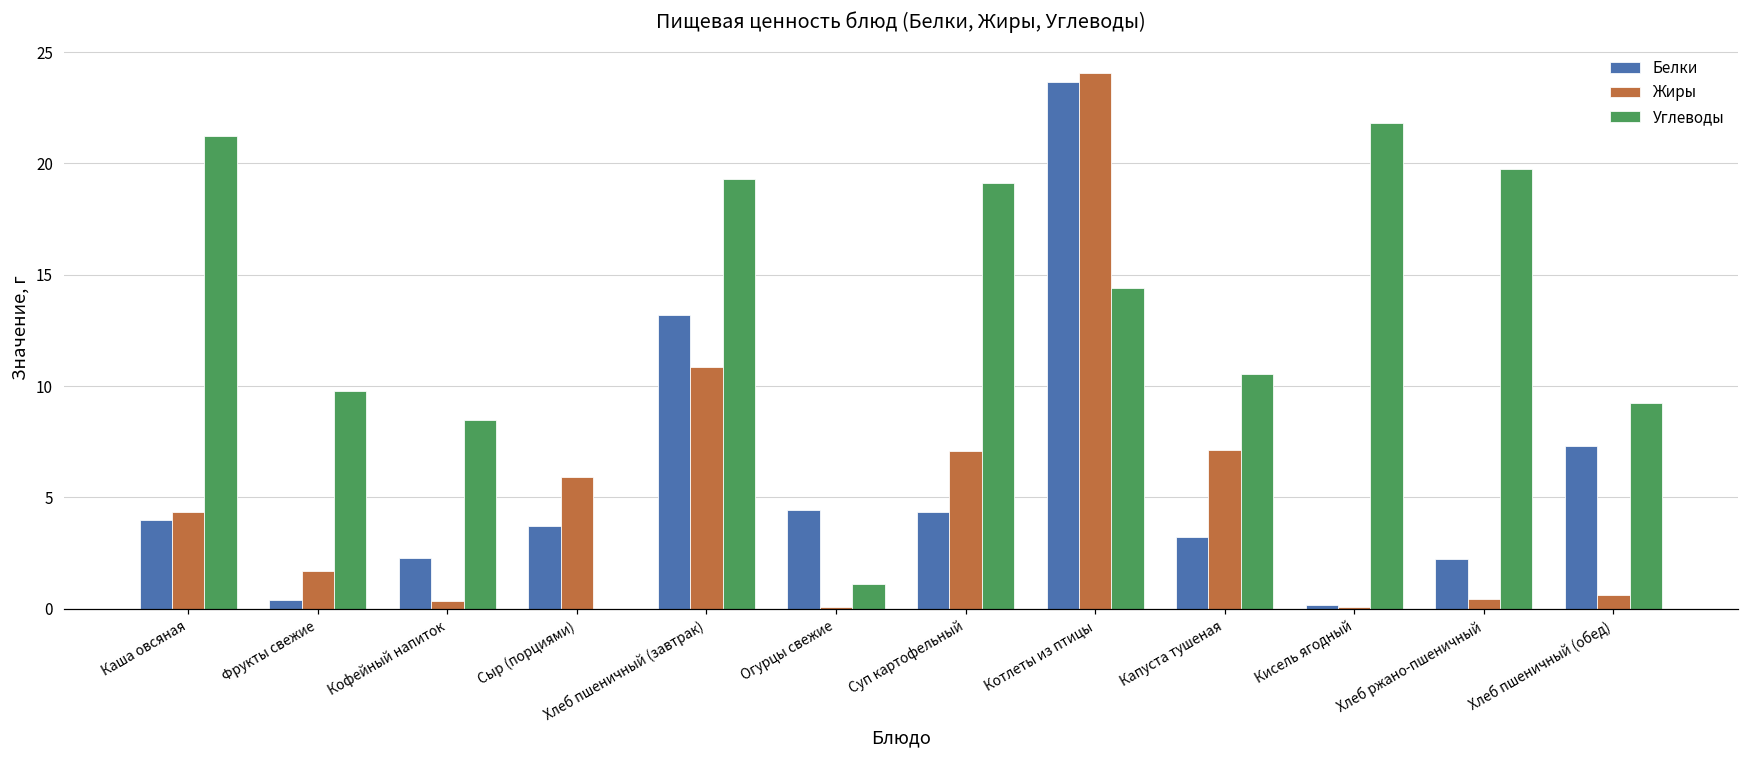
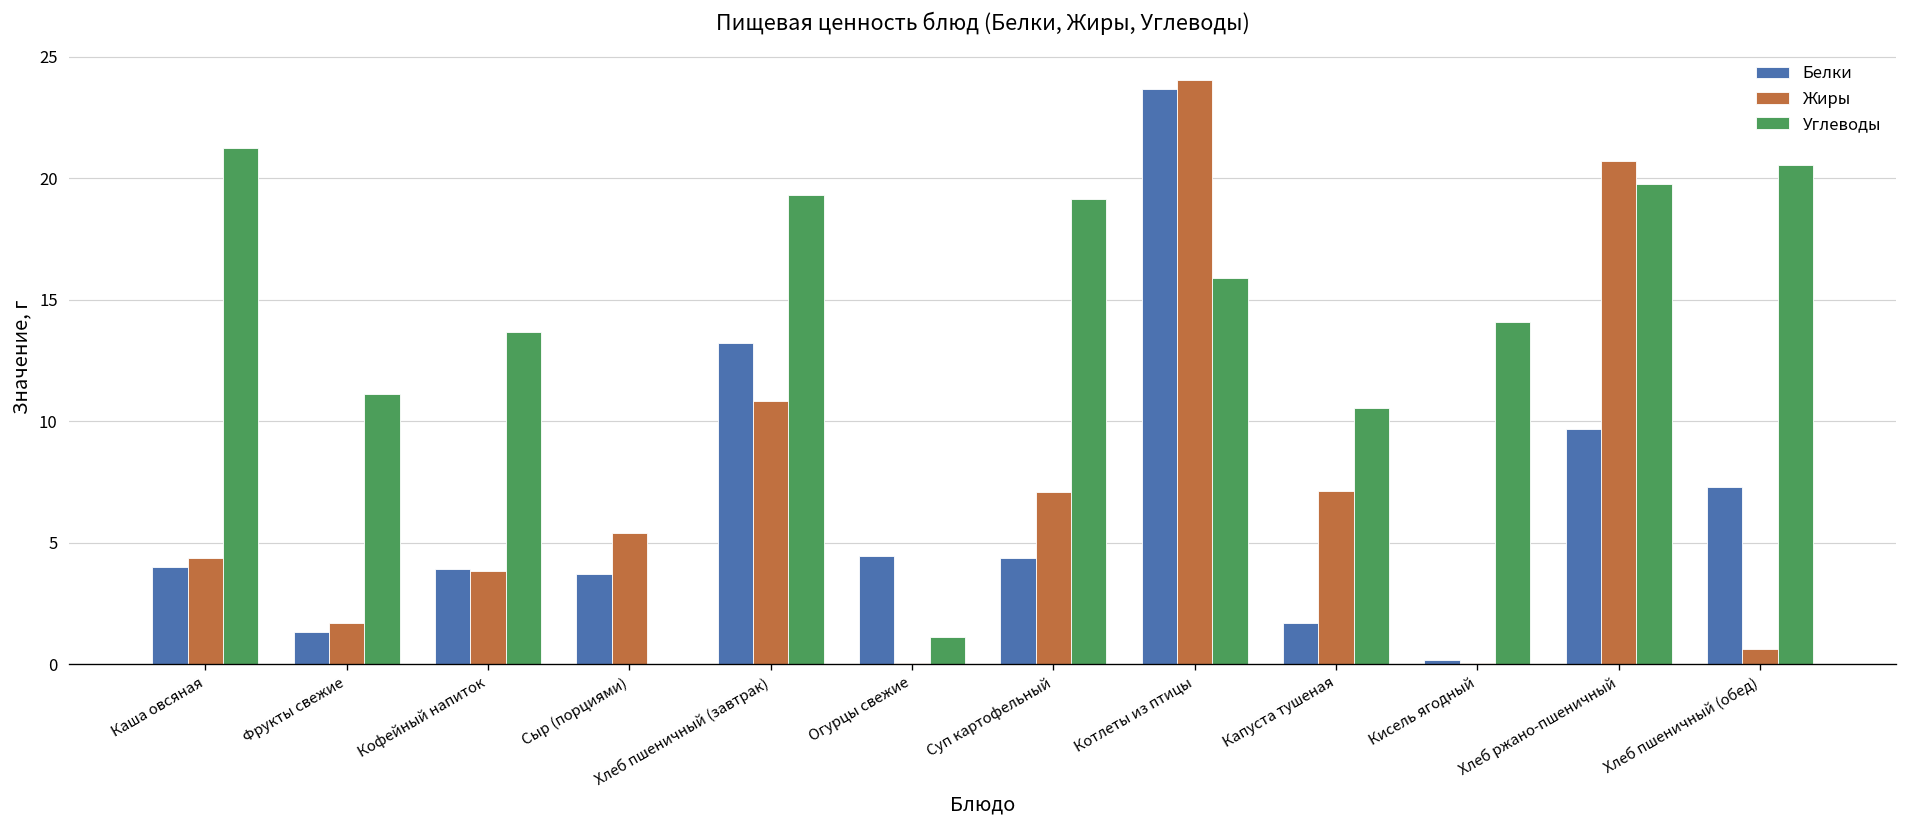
  {
    "Белки": {
      "Каша овсяная": 4.0,
-     "Фрукты свежие": 0.4,
-     "Кофейный напиток": 2.3,
+     "Фрукты свежие": 1.3,
+     "Кофейный напиток": 3.9,
      "Сыр (порциями)": 3.7,
      "Хлеб пшеничный (завтрак)": 13.2,
      "Огурцы свежие": 4.5,
      "Суп картофельный": 4.4,
      "Котлеты из птицы": 23.7,
-     "Капуста тушеная": 3.2,
+     "Капуста тушеная": 1.7,
      "Кисель ягодный": 0.2,
-     "Хлеб ржано-пшеничный": 2.2,
+     "Хлеб ржано-пшеничный": 9.7,
      "Хлеб пшеничный (обед)": 7.3
    },
    "Жиры": {
      "Каша овсяная": 4.4,
      "Фрукты свежие": 1.7,
-     "Кофейный напиток": 0.4,
-     "Сыр (порциями)": 5.9,
+     "Кофейный напиток": 3.8,
+     "Сыр (порциями)": 5.4,
      "Хлеб пшеничный (завтрак)": 10.8,
      "Суп картофельный": 7.1,
      "Котлеты из птицы": 24.1,
      "Капуста тушеная": 7.1,
-     "Хлеб ржано-пшеничный": 0.4,
+     "Хлеб ржано-пшеничный": 20.7,
      "Хлеб пшеничный (обед)": 0.6
    },
    "Углеводы": {
      "Каша овсяная": 21.3,
-     "Фрукты свежие": 9.8,
-     "Кофейный напиток": 8.5,
+     "Фрукты свежие": 11.1,
+     "Кофейный напиток": 13.7,
      "Сыр (порциями)": 0.0,
      "Хлеб пшеничный (завтрак)": 19.3,
      "Огурцы свежие": 1.1,
      "Суп картофельный": 19.1,
-     "Котлеты из птицы": 14.4,
+     "Котлеты из птицы": 15.9,
      "Капуста тушеная": 10.5,
-     "Кисель ягодный": 21.8,
+     "Кисель ягодный": 14.1,
      "Хлеб ржано-пшеничный": 19.8,
-     "Хлеб пшеничный (обед)": 9.2
+     "Хлеб пшеничный (обед)": 20.6
    }
  }
